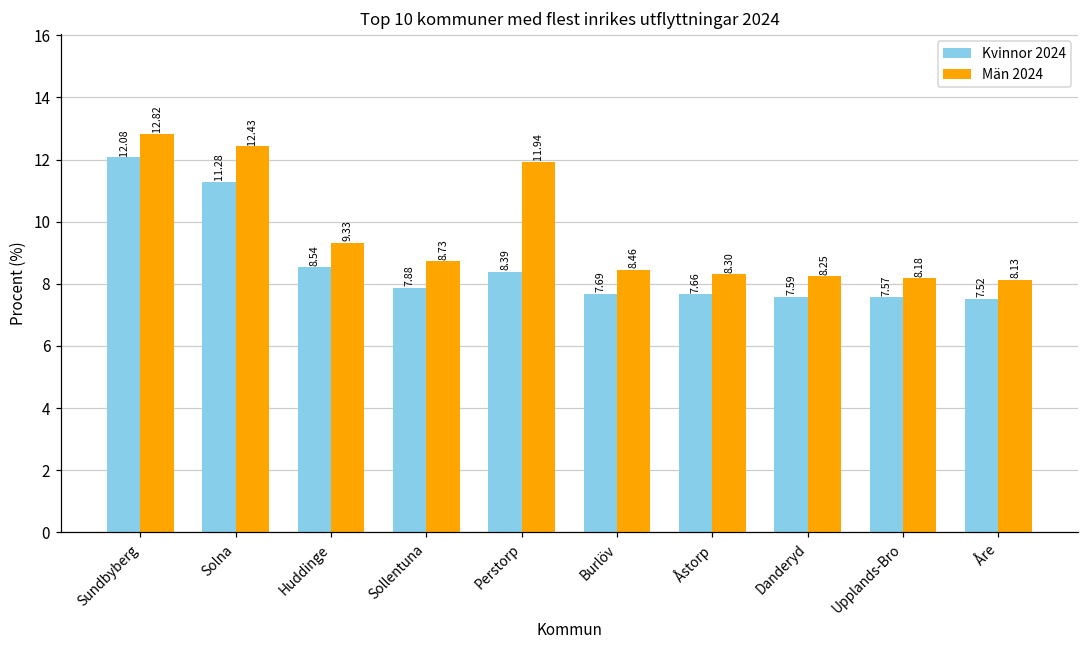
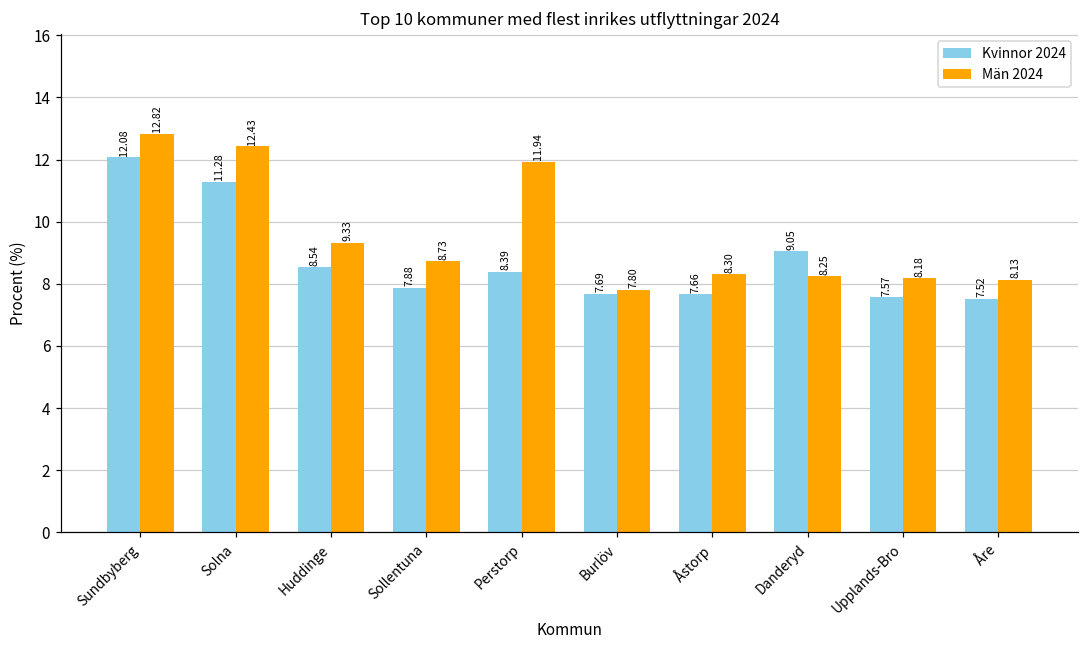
  {
    "Kvinnor 2024": {
      "Sundbyberg": 12.08,
      "Solna": 11.28,
      "Huddinge": 8.54,
      "Sollentuna": 7.88,
      "Perstorp": 8.39,
      "Burlöv": 7.69,
      "Åstorp": 7.66,
-     "Danderyd": 7.59,
+     "Danderyd": 9.05,
      "Upplands-Bro": 7.57,
      "Åre": 7.52
    },
    "Män 2024": {
      "Sundbyberg": 12.82,
      "Solna": 12.43,
      "Huddinge": 9.33,
      "Sollentuna": 8.73,
      "Perstorp": 11.94,
-     "Burlöv": 8.46,
+     "Burlöv": 7.80,
      "Åstorp": 8.30,
      "Danderyd": 8.25,
      "Upplands-Bro": 8.18,
      "Åre": 8.13
    }
  }
